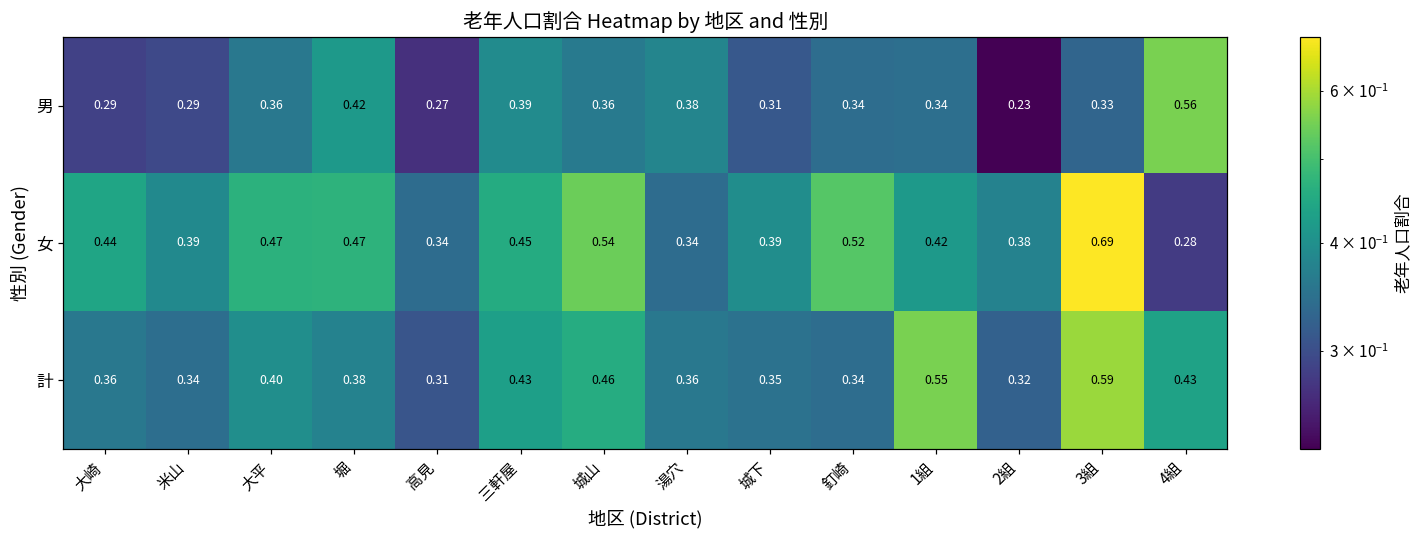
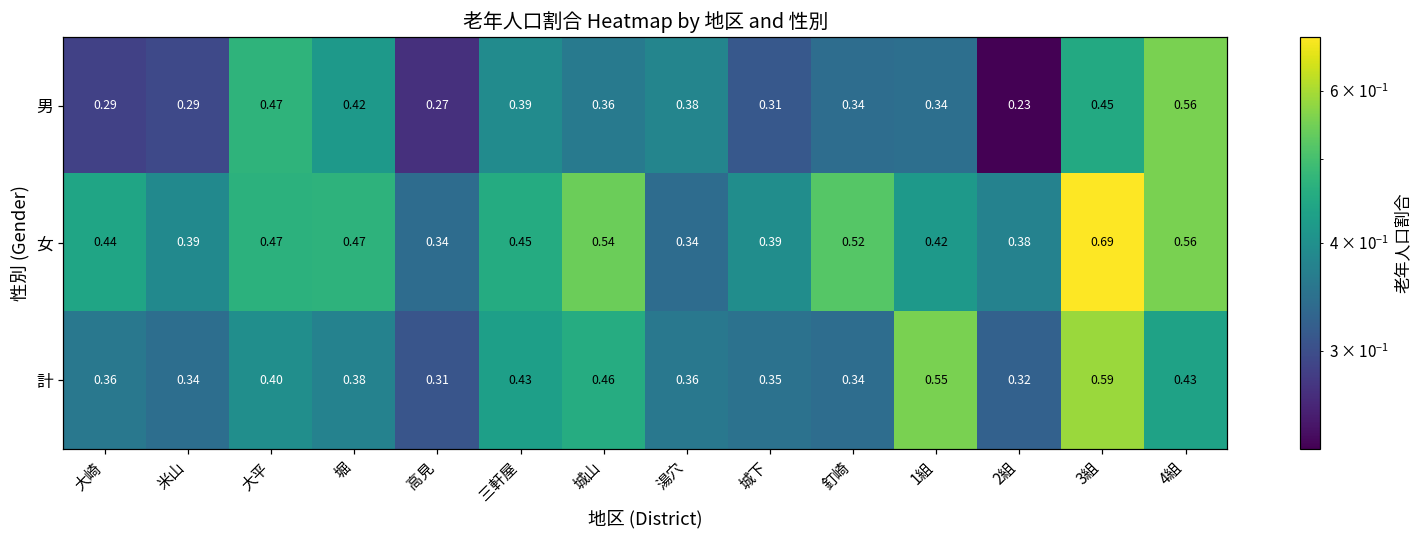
  {
    "男": {
      "大崎": 0.29,
      "米山": 0.29,
-     "大平": 0.36,
+     "大平": 0.47,
      "堀": 0.42,
      "高見": 0.27,
      "三軒屋": 0.39,
      "城山": 0.36,
      "湯穴": 0.38,
      "城下": 0.31,
      "釘崎": 0.34,
      "1組": 0.34,
      "2組": 0.23,
-     "3組": 0.33,
+     "3組": 0.45,
      "4組": 0.56
    },
    "女": {
      "大崎": 0.44,
      "米山": 0.39,
      "大平": 0.47,
      "堀": 0.47,
      "高見": 0.34,
      "三軒屋": 0.45,
      "城山": 0.54,
      "湯穴": 0.34,
      "城下": 0.39,
      "釘崎": 0.52,
      "1組": 0.42,
      "2組": 0.38,
      "3組": 0.69,
-     "4組": 0.28
+     "4組": 0.56
    },
    "計": {
      "大崎": 0.36,
      "米山": 0.34,
      "大平": 0.40,
      "堀": 0.38,
      "高見": 0.31,
      "三軒屋": 0.43,
      "城山": 0.46,
      "湯穴": 0.36,
      "城下": 0.35,
      "釘崎": 0.34,
      "1組": 0.55,
      "2組": 0.32,
      "3組": 0.59,
      "4組": 0.43
    }
  }
